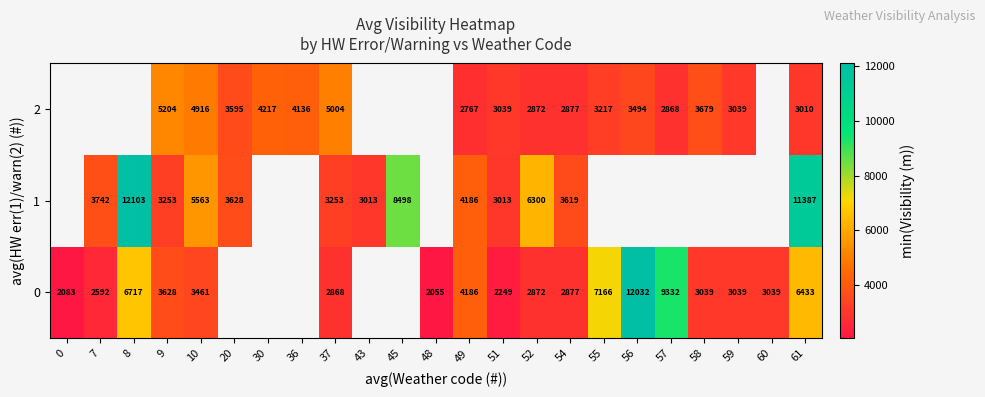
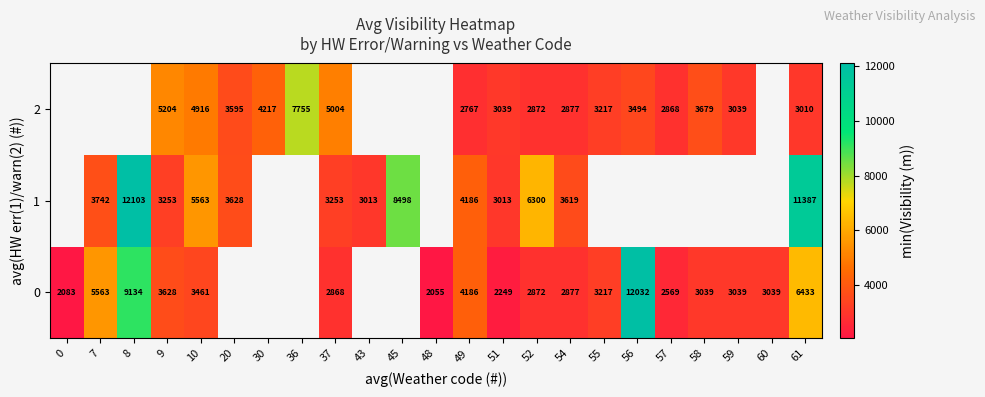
  {
    "2": {
      "9": 5204,
      "10": 4916,
      "20": 3595,
      "30": 4217,
-     "36": 4136,
+     "36": 7755,
      "37": 5004,
      "49": 2767,
      "51": 3039,
      "52": 2872,
      "54": 2877,
      "55": 3217,
      "56": 3494,
      "57": 2868,
      "58": 3679,
      "59": 3039,
      "61": 3010
    },
    "1": {
      "7": 3742,
      "8": 12103,
      "9": 3253,
      "10": 5563,
      "20": 3628,
      "37": 3253,
      "43": 3013,
      "45": 8498,
      "49": 4186,
      "51": 3013,
      "52": 6300,
      "54": 3619,
      "61": 11387
    },
    "0": {
      "0": 2083,
-     "7": 2592,
-     "8": 6717,
+     "7": 5563,
+     "8": 9134,
      "9": 3628,
      "10": 3461,
      "37": 2868,
      "48": 2055,
      "49": 4186,
      "51": 2249,
      "52": 2872,
      "54": 2877,
-     "55": 7166,
+     "55": 3217,
      "56": 12032,
-     "57": 9332,
+     "57": 2569,
      "58": 3039,
      "59": 3039,
      "60": 3039,
      "61": 6433
    }
  }
